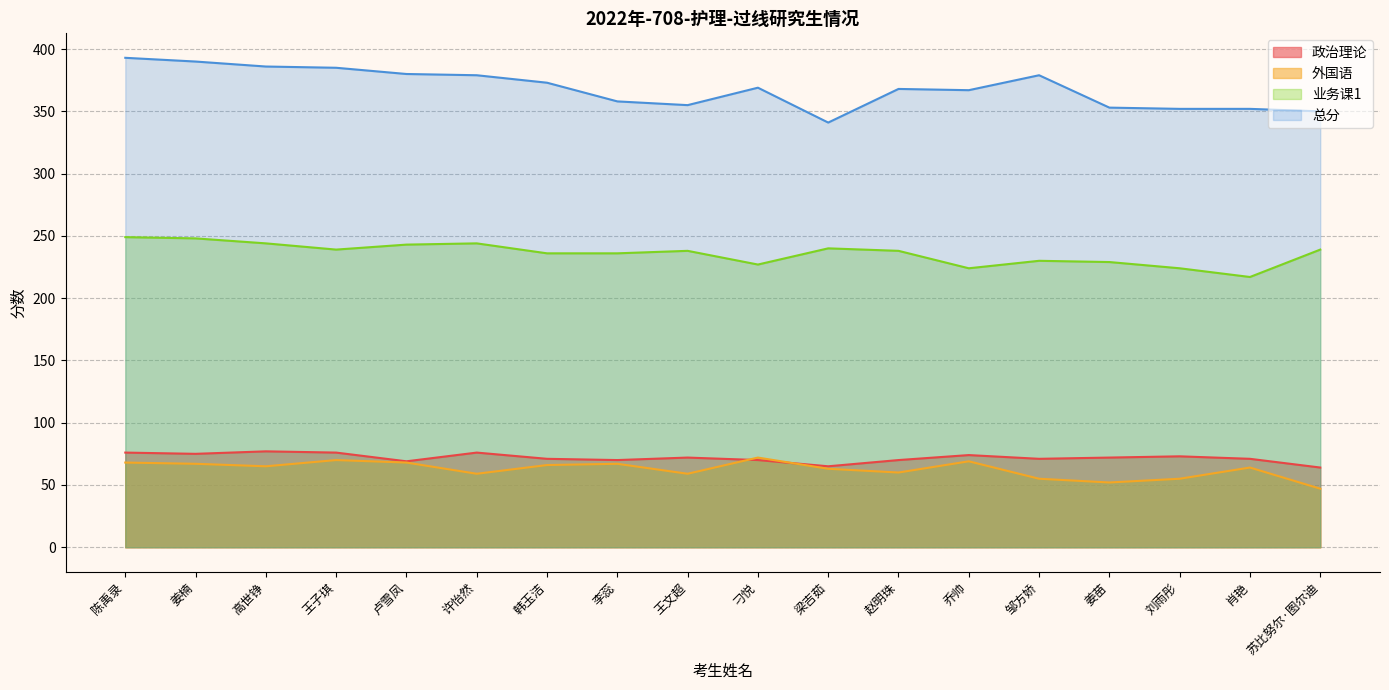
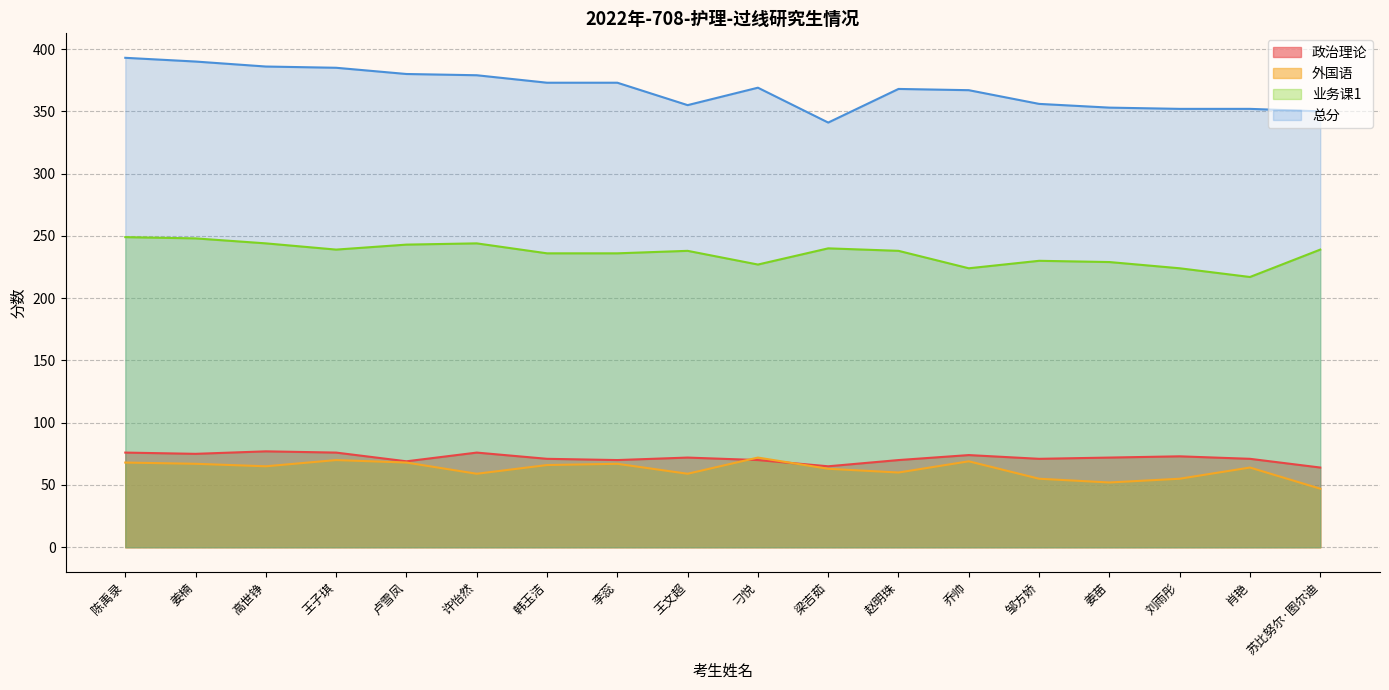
  {
    "政治理论": {
      "陈禹录": 76,
      "姜楠": 75,
      "高世铮": 77,
      "王子琪": 76,
      "许怡然": 76,
      "韩玉洁": 71,
      "李蕊": 70,
      "王文超": 72,
      "赵明珠": 70,
      "乔帅": 74,
      "邹方娇": 71,
      "姜苗": 72,
      "刘雨彤": 73,
      "肖艳": 71,
      "苏比努尔·图尔迪": 64
    },
    "外国语": {
      "陈禹录": 68,
      "姜楠": 67,
      "高世铮": 65,
      "王子琪": 70,
      "许怡然": 59,
      "韩玉洁": 66,
      "李蕊": 67,
      "王文超": 59,
      "赵明珠": 60,
      "乔帅": 69,
      "邹方娇": 55,
      "姜苗": 52,
      "刘雨彤": 55,
      "肖艳": 64,
      "苏比努尔·图尔迪": 47
    },
    "业务课1": {
      "陈禹录": 249,
      "姜楠": 248,
      "高世铮": 244,
      "王子琪": 239,
      "卢雪凤": 243,
      "许怡然": 244,
      "韩玉洁": 236,
      "李蕊": 236,
      "王文超": 238,
      "刁悦": 227,
      "梁吉茹": 240,
      "赵明珠": 238,
      "乔帅": 224,
      "邹方娇": 230,
      "姜苗": 229,
      "刘雨彤": 224,
      "肖艳": 217,
      "苏比努尔·图尔迪": 239
    },
    "总分": {
      "陈禹录": 393,
      "姜楠": 390,
      "高世铮": 386,
      "王子琪": 385,
      "卢雪凤": 380,
      "许怡然": 379,
      "韩玉洁": 373,
-     "李蕊": 358,
+     "李蕊": 373,
      "王文超": 355,
      "刁悦": 369,
      "梁吉茹": 341,
      "赵明珠": 368,
      "乔帅": 367,
-     "邹方娇": 379,
+     "邹方娇": 356,
      "姜苗": 353,
      "刘雨彤": 352,
      "肖艳": 352
    }
  }
